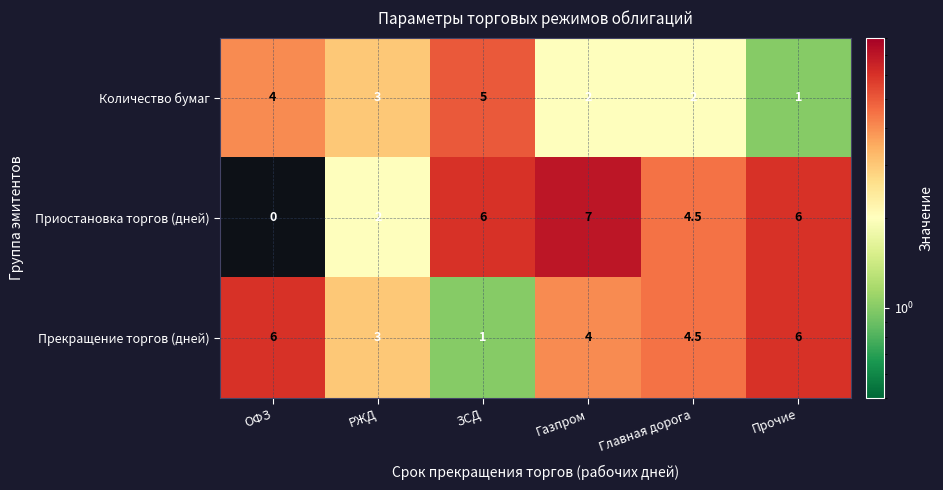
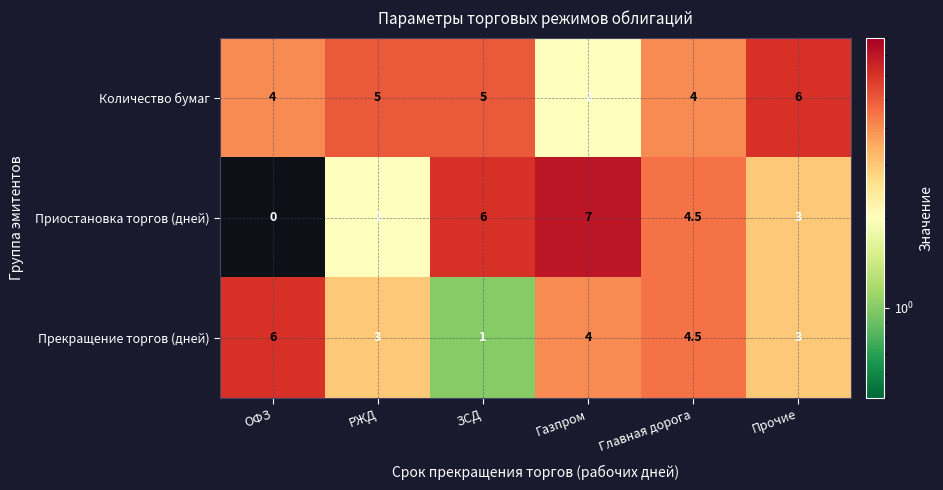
  {
    "Количество бумаг": {
      "ОФЗ": 4,
-     "РЖД": 3,
+     "РЖД": 5,
      "ЗСД": 5,
      "Газпром": 2,
-     "Главная дорога": 2,
-     "Прочие": 1
+     "Главная дорога": 4,
+     "Прочие": 6
    },
    "Приостановка торгов (дней)": {
      "ОФЗ": 0,
      "РЖД": 2,
      "ЗСД": 6,
      "Газпром": 7,
      "Главная дорога": 4.5,
-     "Прочие": 6
+     "Прочие": 3
    },
    "Прекращение торгов (дней)": {
      "ОФЗ": 6,
      "РЖД": 3,
      "ЗСД": 1,
      "Газпром": 4,
      "Главная дорога": 4.5,
-     "Прочие": 6
+     "Прочие": 3
    }
  }
